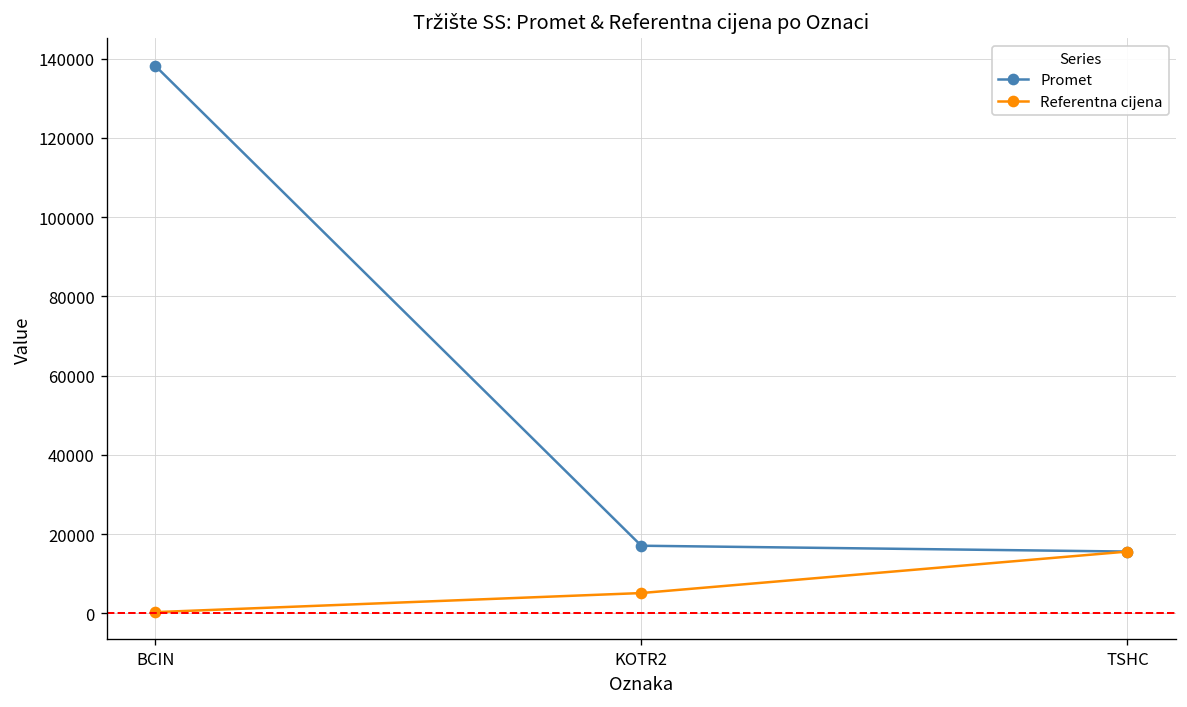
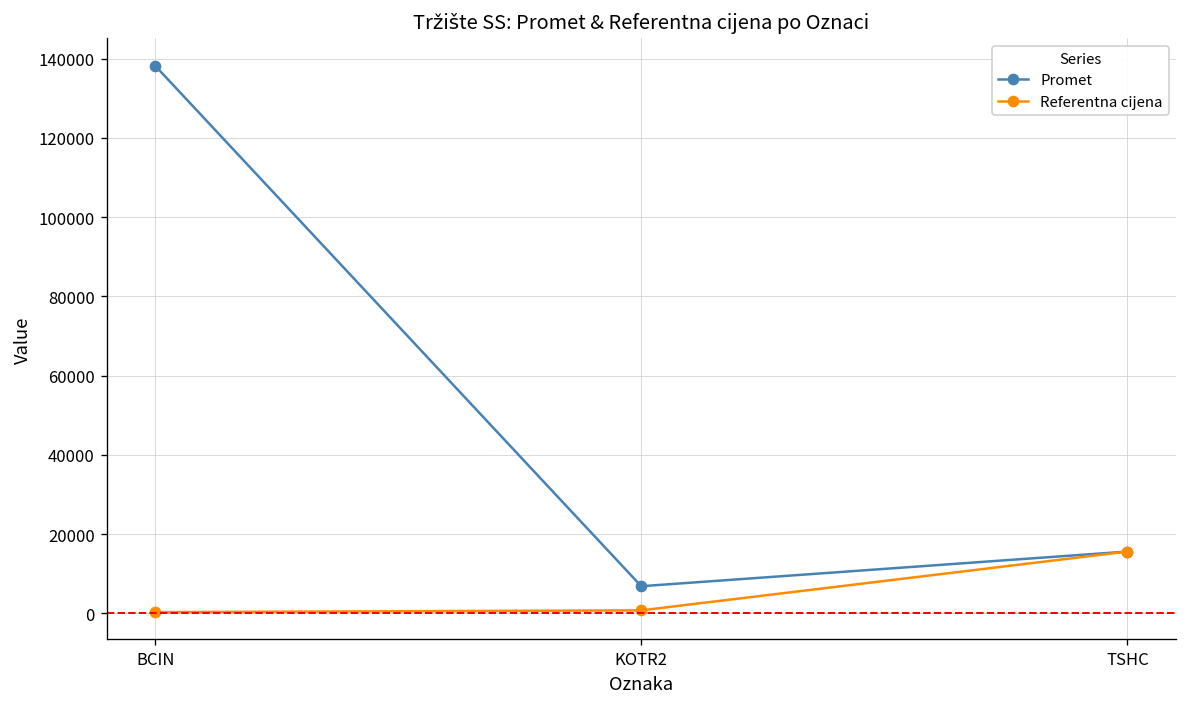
  {
    "Promet": {
      "BCIN": 138000,
-     "KOTR2": 17000
+     "KOTR2": 7000
    },
    "Referentna cijena": {
      "BCIN": 0,
-     "KOTR2": 5000
+     "KOTR2": 1000
    }
  }
